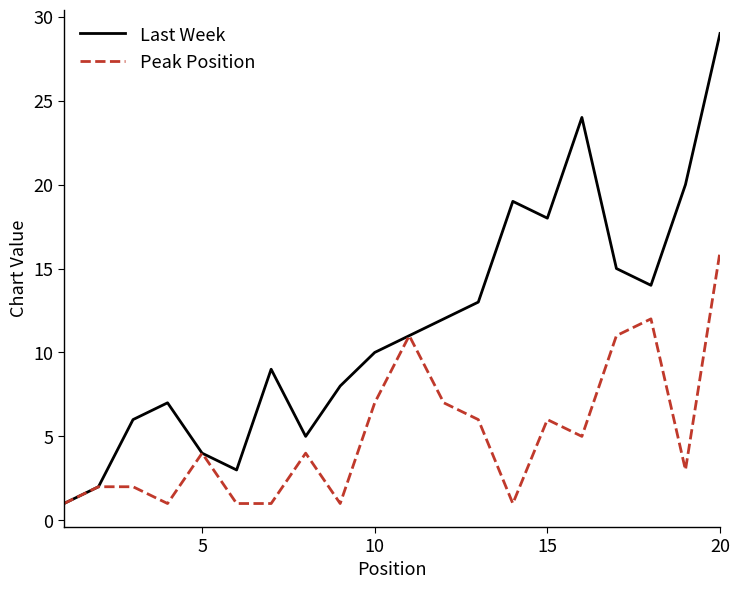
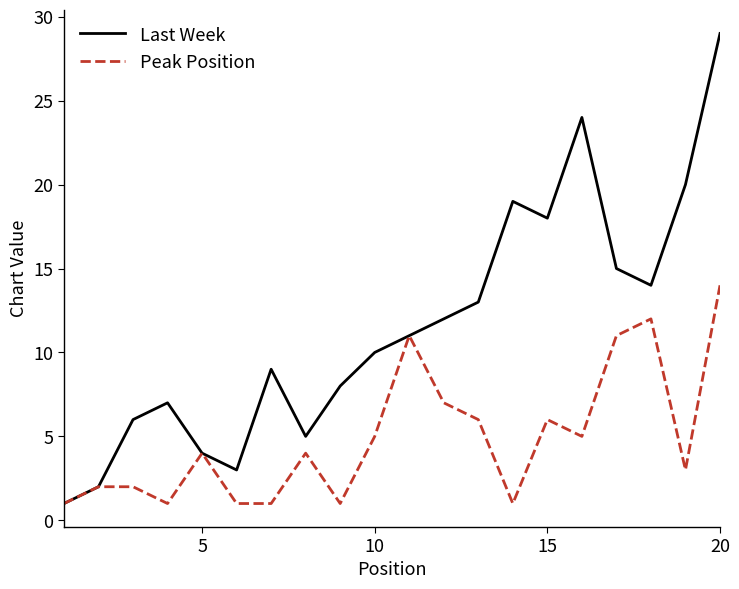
  {
    "Last Week": {
      "10": 10,
      "15": 18,
      "20": 29
    },
    "Peak Position": {
-     "10": 7,
+     "10": 5,
      "15": 6,
-     "20": 16
+     "20": 14
    }
  }
